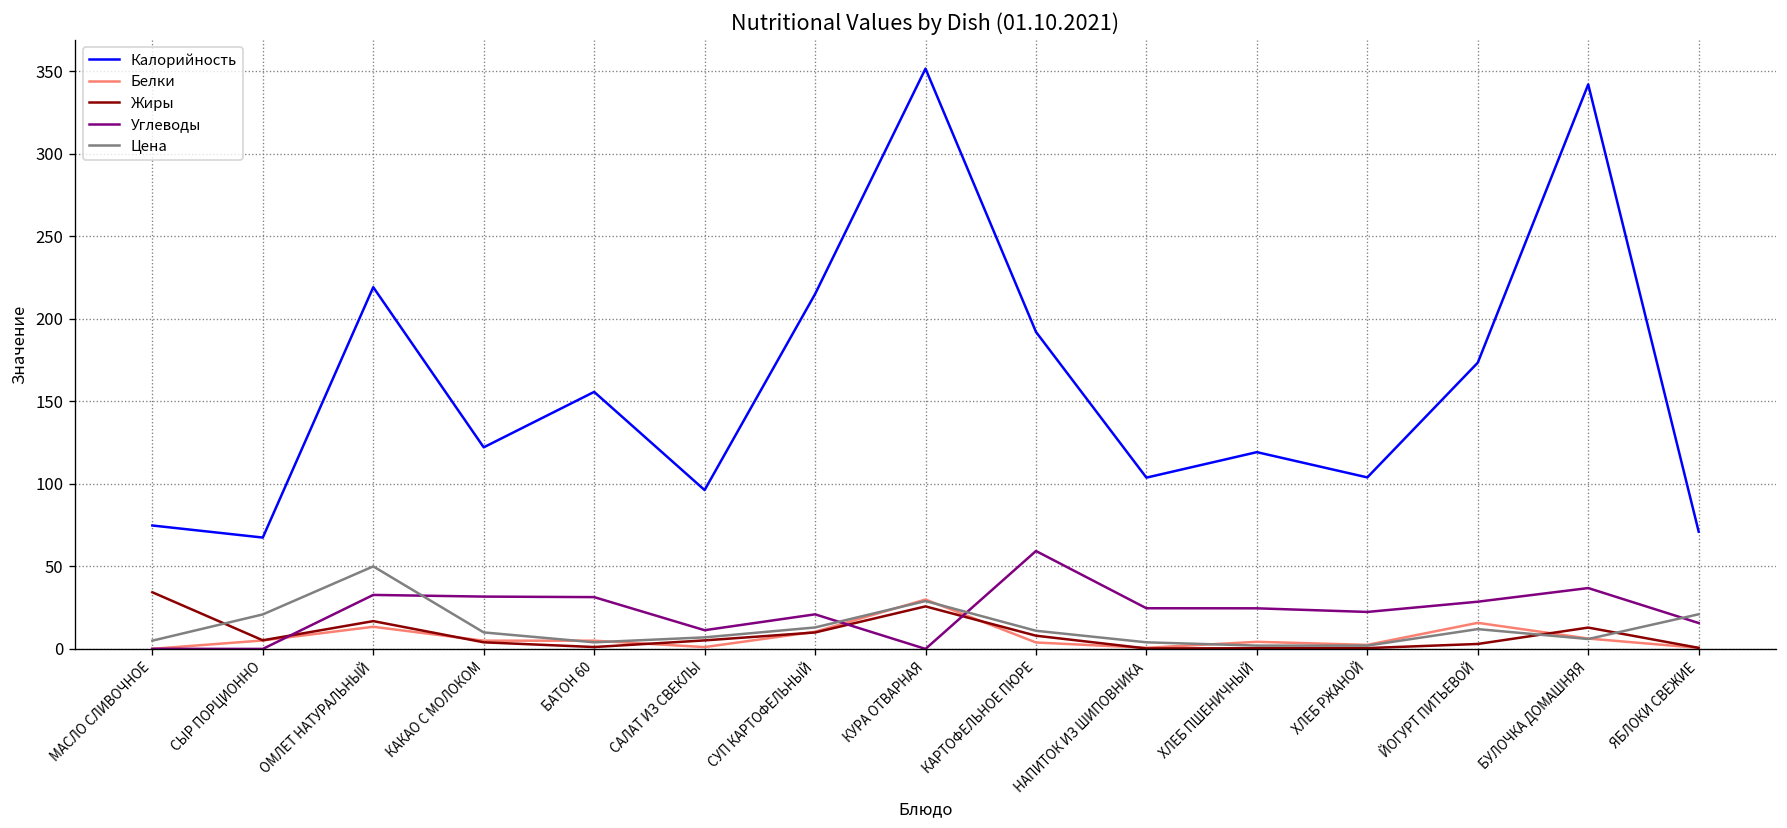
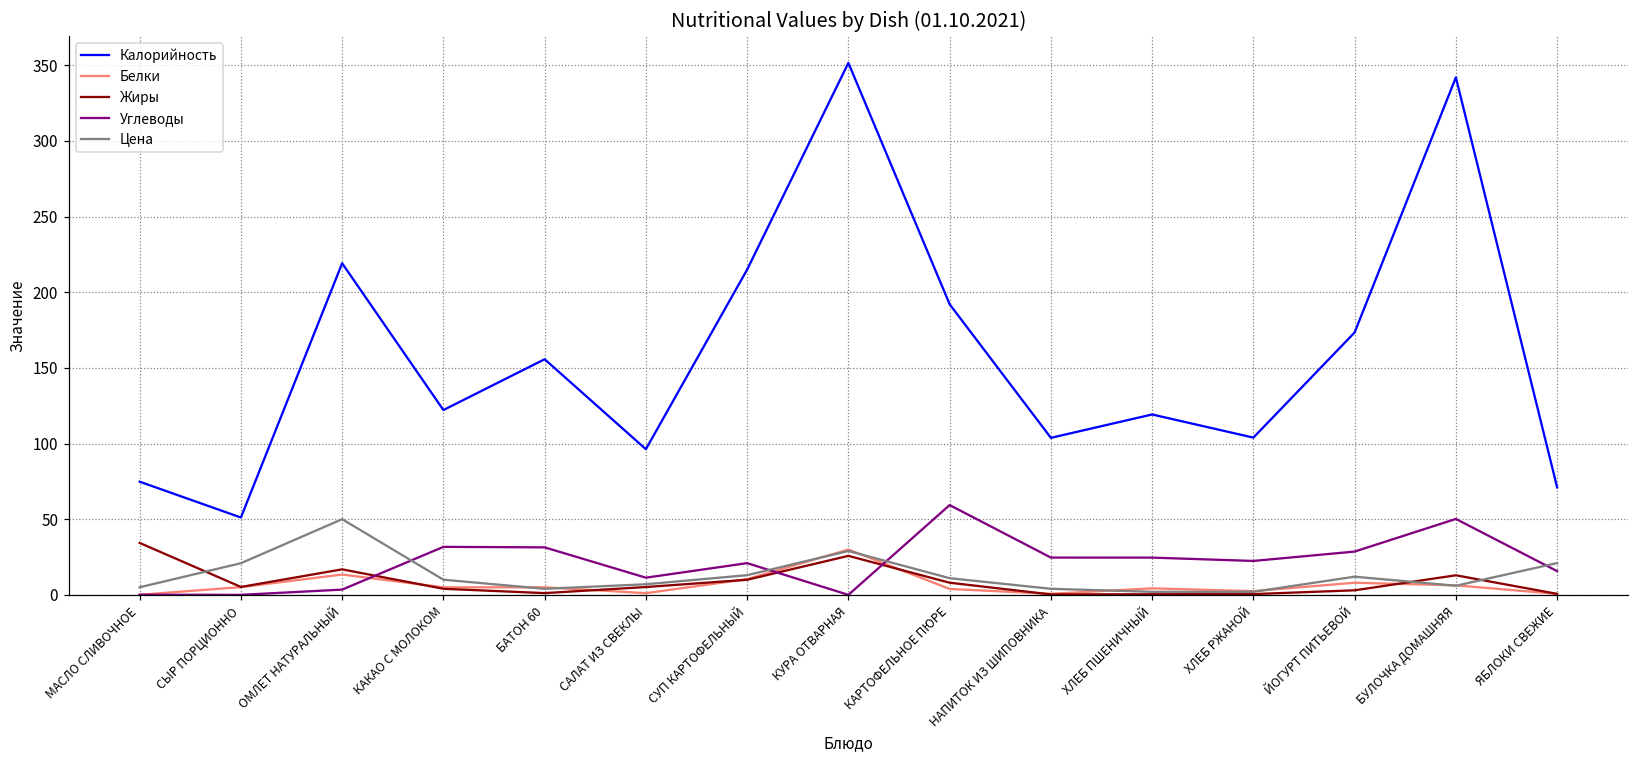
  {
    "Калорийность": {
      "МАСЛО СЛИВОЧНОЕ": 75,
-     "СЫР ПОРЦИОННО": 67,
+     "СЫР ПОРЦИОННО": 51,
      "ОМЛЕТ НАТУРАЛЬНЫЙ": 219,
      "КАКАО С МОЛОКОМ": 122,
      "БАТОН 60": 156,
      "САЛАТ ИЗ СВЕКЛЫ": 96,
      "СУП КАРТОФЕЛЬНЫЙ": 215,
      "КУРА ОТВАРНАЯ": 352,
      "КАРТОФЕЛЬНОЕ ПЮРЕ": 192,
      "НАПИТОК ИЗ ШИПОВНИКА": 104,
      "ХЛЕБ ПШЕНИЧНЫЙ": 119,
      "ХЛЕБ РЖАНОЙ": 104,
      "ЙОГУРТ ПИТЬЕВОЙ": 173,
      "БУЛОЧКА ДОМАШНЯЯ": 342,
      "ЯБЛОКИ СВЕЖИЕ": 71
    },
    "Белки": {
      "ОМЛЕТ НАТУРАЛЬНЫЙ": 13,
      "САЛАТ ИЗ СВЕКЛЫ": 1,
      "КАРТОФЕЛЬНОЕ ПЮРЕ": 4,
      "ХЛЕБ ПШЕНИЧНЫЙ": 4,
-     "ЙОГУРТ ПИТЬЕВОЙ": 16
+     "ЙОГУРТ ПИТЬЕВОЙ": 8
    },
    "Жиры": {
      "МАСЛО СЛИВОЧНОЕ": 34,
      "ОМЛЕТ НАТУРАЛЬНЫЙ": 17,
      "БАТОН 60": 1,
      "САЛАТ ИЗ СВЕКЛЫ": 5,
      "КУРА ОТВАРНАЯ": 26,
      "КАРТОФЕЛЬНОЕ ПЮРЕ": 8,
      "ЙОГУРТ ПИТЬЕВОЙ": 3,
      "БУЛОЧКА ДОМАШНЯЯ": 13
    },
    "Углеводы": {
      "СЫР ПОРЦИОННО": 0,
-     "ОМЛЕТ НАТУРАЛЬНЫЙ": 33,
+     "ОМЛЕТ НАТУРАЛЬНЫЙ": 3,
      "КАКАО С МОЛОКОМ": 32,
      "БАТОН 60": 31,
      "САЛАТ ИЗ СВЕКЛЫ": 11,
      "СУП КАРТОФЕЛЬНЫЙ": 21,
      "КУРА ОТВАРНАЯ": 0,
      "КАРТОФЕЛЬНОЕ ПЮРЕ": 59,
      "НАПИТОК ИЗ ШИПОВНИКА": 25,
      "ХЛЕБ ПШЕНИЧНЫЙ": 25,
      "ХЛЕБ РЖАНОЙ": 22,
      "ЙОГУРТ ПИТЬЕВОЙ": 29,
-     "БУЛОЧКА ДОМАШНЯЯ": 37,
+     "БУЛОЧКА ДОМАШНЯЯ": 50,
      "ЯБЛОКИ СВЕЖИЕ": 16
    },
    "Цена": {
      "МАСЛО СЛИВОЧНОЕ": 5,
      "СЫР ПОРЦИОННО": 21,
      "ОМЛЕТ НАТУРАЛЬНЫЙ": 50,
      "КАКАО С МОЛОКОМ": 10,
      "САЛАТ ИЗ СВЕКЛЫ": 7,
      "СУП КАРТОФЕЛЬНЫЙ": 13,
      "КАРТОФЕЛЬНОЕ ПЮРЕ": 11,
      "НАПИТОК ИЗ ШИПОВНИКА": 4,
      "ЙОГУРТ ПИТЬЕВОЙ": 12,
      "ЯБЛОКИ СВЕЖИЕ": 21
    }
  }
